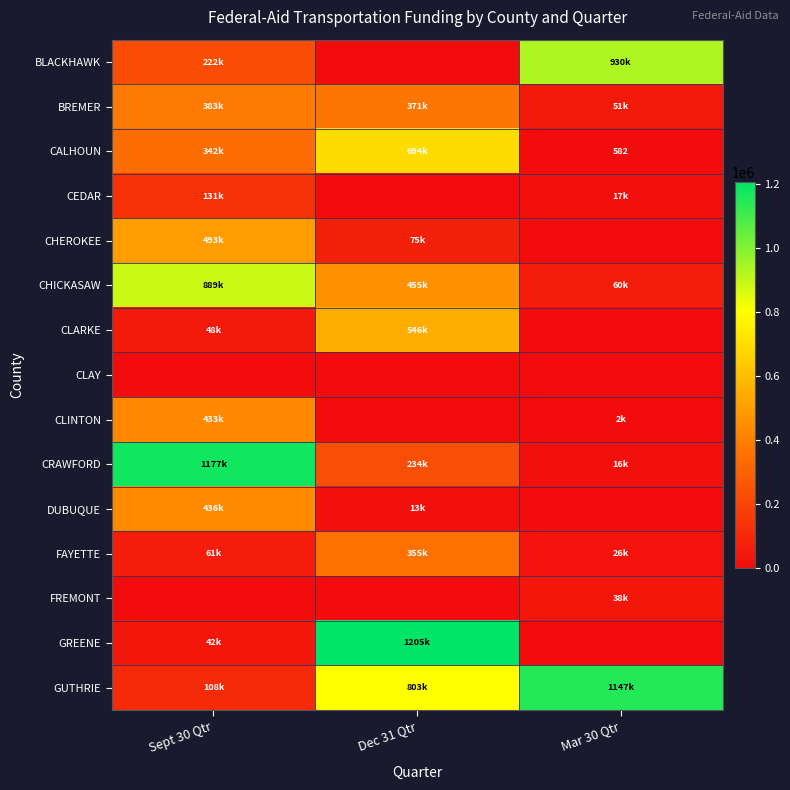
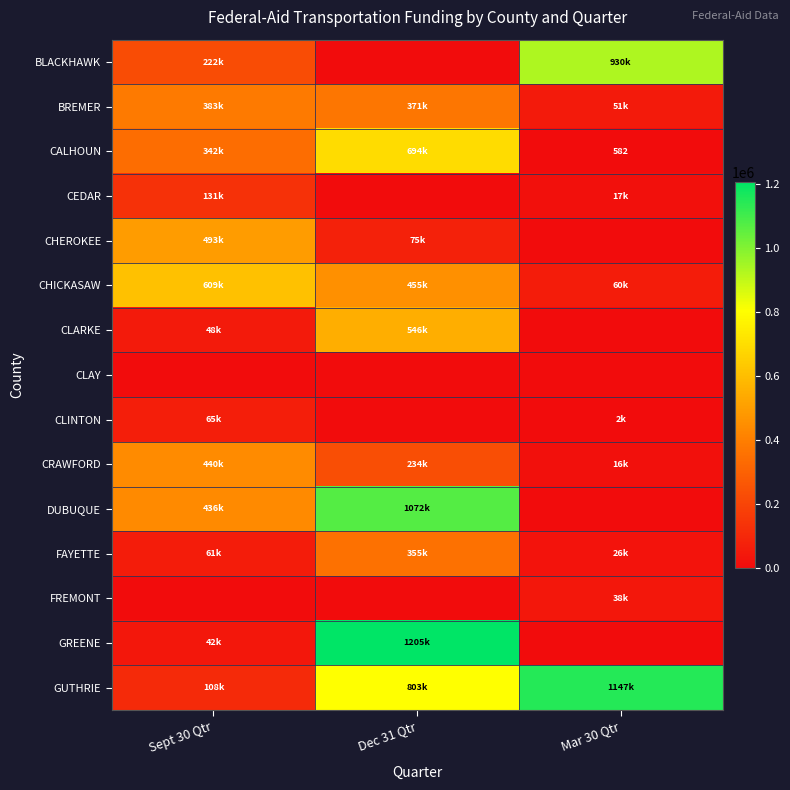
  {
    "BLACKHAWK": {
      "Sept 30 Qtr": "222k",
      "Mar 30 Qtr": "930k"
    },
    "BREMER": {
      "Sept 30 Qtr": "383k",
      "Dec 31 Qtr": "371k",
      "Mar 30 Qtr": "51k"
    },
    "CALHOUN": {
      "Sept 30 Qtr": "342k",
      "Dec 31 Qtr": "694k",
      "Mar 30 Qtr": "582"
    },
    "CEDAR": {
      "Sept 30 Qtr": "131k",
      "Mar 30 Qtr": "17k"
    },
    "CHEROKEE": {
      "Sept 30 Qtr": "493k",
      "Dec 31 Qtr": "75k"
    },
    "CHICKASAW": {
-     "Sept 30 Qtr": "889k",
+     "Sept 30 Qtr": "609k",
      "Dec 31 Qtr": "455k",
      "Mar 30 Qtr": "60k"
    },
    "CLARKE": {
      "Sept 30 Qtr": "48k",
      "Dec 31 Qtr": "546k"
    },
    "CLINTON": {
-     "Sept 30 Qtr": "433k",
+     "Sept 30 Qtr": "65k",
      "Mar 30 Qtr": "2k"
    },
    "CRAWFORD": {
-     "Sept 30 Qtr": "1177k",
+     "Sept 30 Qtr": "440k",
      "Dec 31 Qtr": "234k",
      "Mar 30 Qtr": "16k"
    },
    "DUBUQUE": {
      "Sept 30 Qtr": "436k",
-     "Dec 31 Qtr": "13k"
+     "Dec 31 Qtr": "1072k"
    },
    "FAYETTE": {
      "Sept 30 Qtr": "61k",
      "Dec 31 Qtr": "355k",
      "Mar 30 Qtr": "26k"
    },
    "FREMONT": {
      "Mar 30 Qtr": "38k"
    },
    "GREENE": {
      "Sept 30 Qtr": "42k",
      "Dec 31 Qtr": "1205k"
    },
    "GUTHRIE": {
      "Sept 30 Qtr": "108k",
      "Dec 31 Qtr": "803k",
      "Mar 30 Qtr": "1147k"
    }
  }
